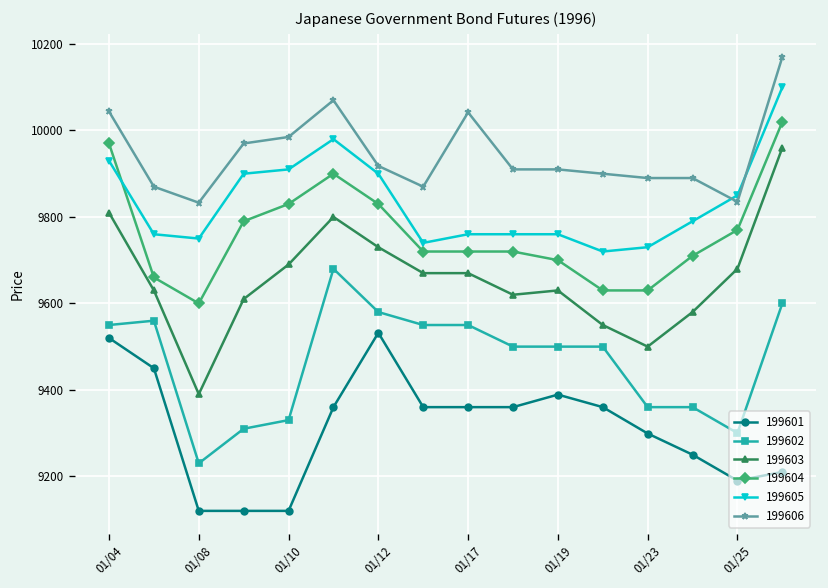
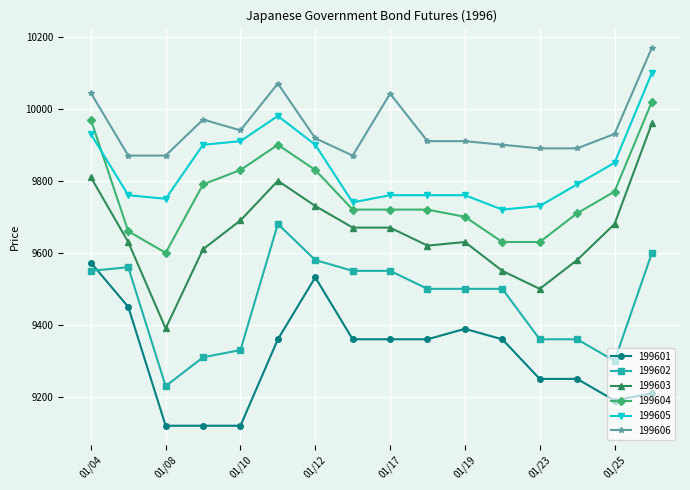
  {
    "199601": {
-     "01/04": 9520,
+     "01/04": 9570,
      "01/08": 9120,
      "01/10": 9120,
      "01/12": 9530,
      "01/17": 9360,
      "01/19": 9390,
-     "01/23": 9300
+     "01/23": 9250
    },
    "199606": {
      "01/04": 10040,
-     "01/08": 9830,
-     "01/10": 9990,
+     "01/08": 9870,
+     "01/10": 9940,
      "01/12": 9920,
      "01/17": 10040,
      "01/19": 9910,
      "01/23": 9890,
-     "01/25": 9840
+     "01/25": 9930
    }
  }
